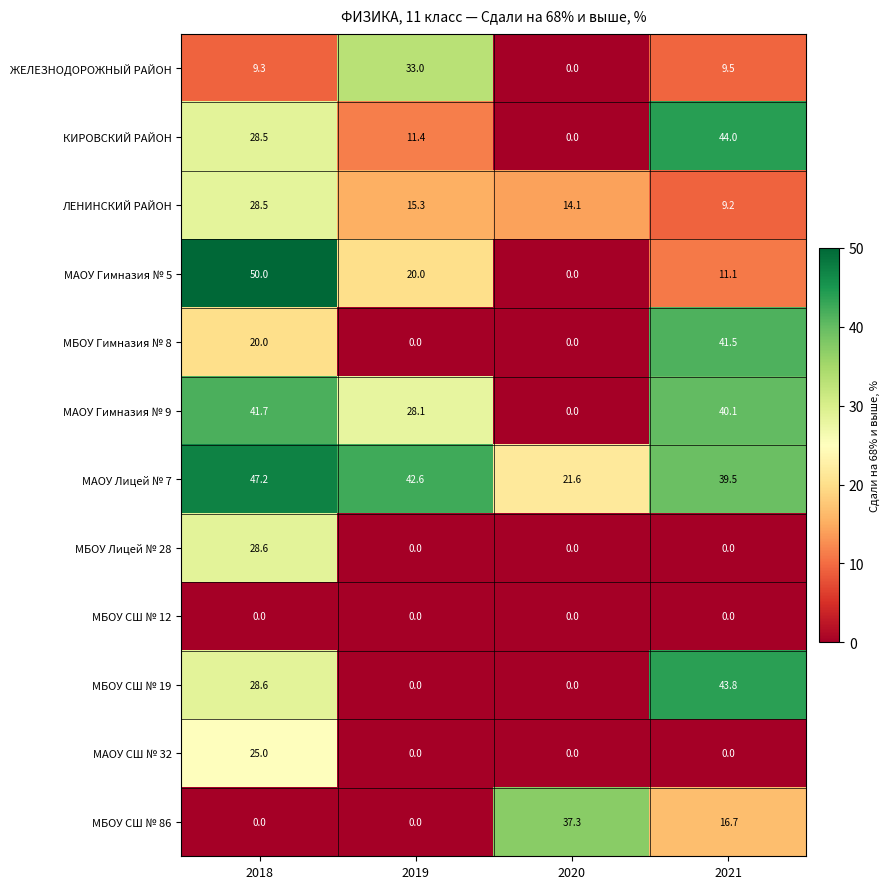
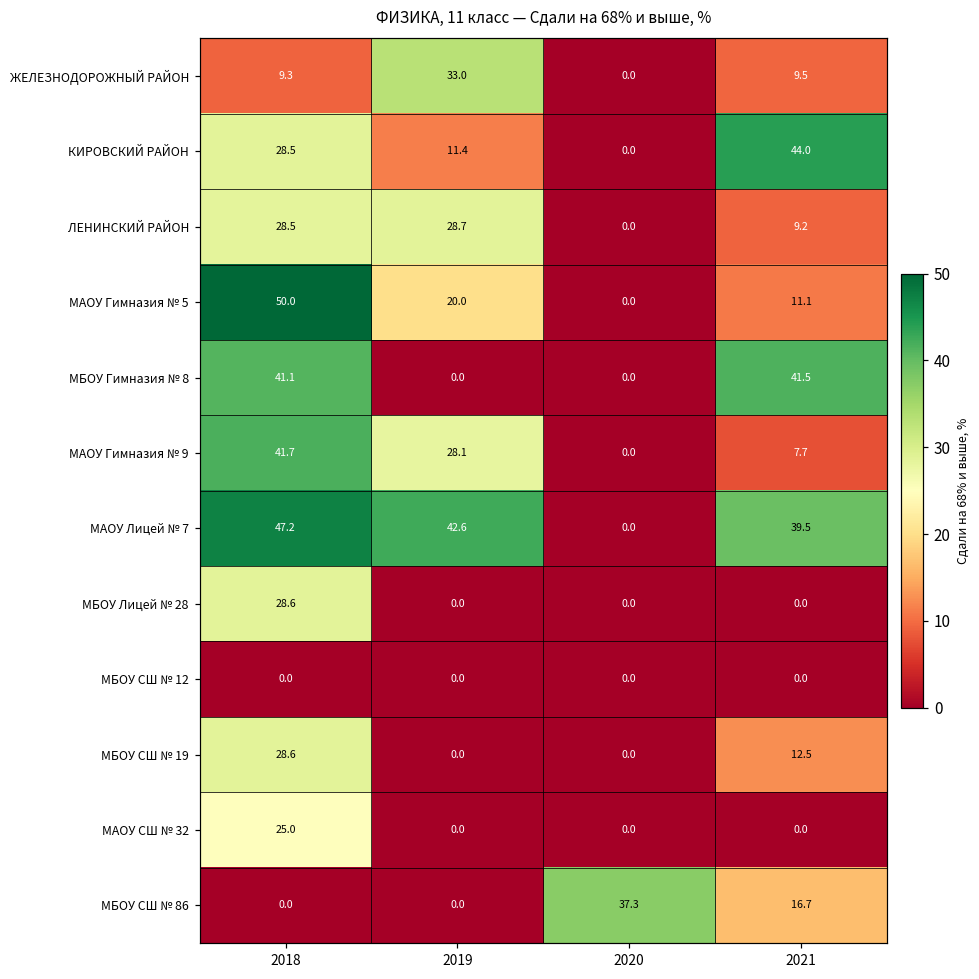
  {
    "ЖЕЛЕЗНОДОРОЖНЫЙ РАЙОН": {
      "2018": 9.3,
      "2019": 33.0,
      "2020": 0.0,
      "2021": 9.5
    },
    "КИРОВСКИЙ РАЙОН": {
      "2018": 28.5,
      "2019": 11.4,
      "2020": 0.0,
      "2021": 44.0
    },
    "ЛЕНИНСКИЙ РАЙОН": {
      "2018": 28.5,
-     "2019": 15.3,
-     "2020": 14.1,
+     "2019": 28.7,
+     "2020": 0.0,
      "2021": 9.2
    },
    "МАОУ Гимназия № 5": {
      "2018": 50.0,
      "2019": 20.0,
      "2020": 0.0,
      "2021": 11.1
    },
    "МБОУ Гимназия № 8": {
-     "2018": 20.0,
+     "2018": 41.1,
      "2019": 0.0,
      "2020": 0.0,
      "2021": 41.5
    },
    "МАОУ Гимназия № 9": {
      "2018": 41.7,
      "2019": 28.1,
      "2020": 0.0,
-     "2021": 40.1
+     "2021": 7.7
    },
    "МАОУ Лицей № 7": {
      "2018": 47.2,
      "2019": 42.6,
-     "2020": 21.6,
+     "2020": 0.0,
      "2021": 39.5
    },
    "МБОУ Лицей № 28": {
      "2018": 28.6,
      "2019": 0.0,
      "2020": 0.0,
      "2021": 0.0
    },
    "МБОУ СШ № 12": {
      "2018": 0.0,
      "2019": 0.0,
      "2020": 0.0,
      "2021": 0.0
    },
    "МБОУ СШ № 19": {
      "2018": 28.6,
      "2019": 0.0,
      "2020": 0.0,
-     "2021": 43.8
+     "2021": 12.5
    },
    "МАОУ СШ № 32": {
      "2018": 25.0,
      "2019": 0.0,
      "2020": 0.0,
      "2021": 0.0
    },
    "МБОУ СШ № 86": {
      "2018": 0.0,
      "2019": 0.0,
      "2020": 37.3,
      "2021": 16.7
    }
  }
